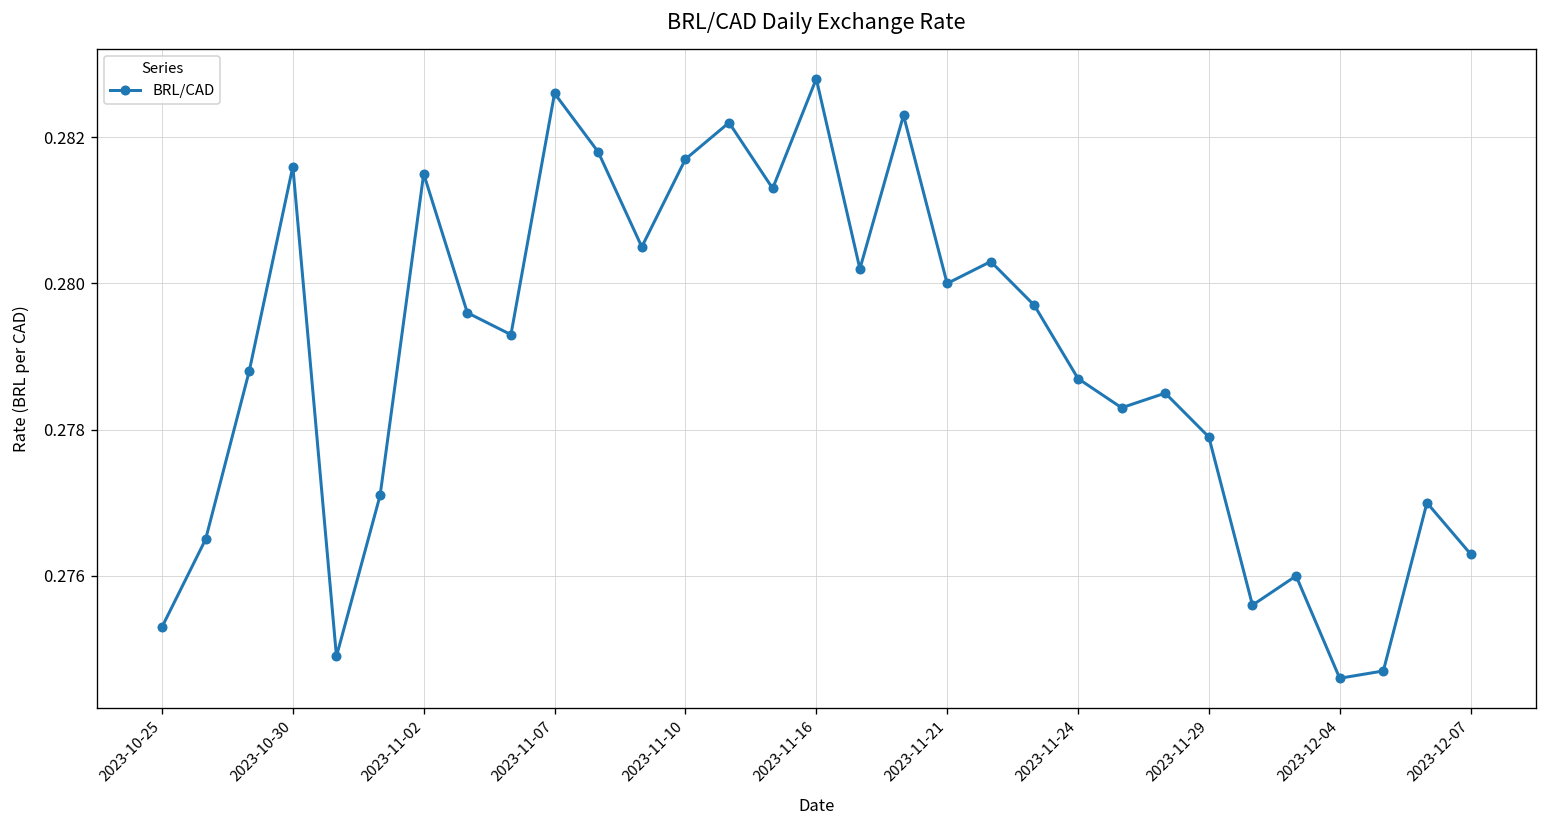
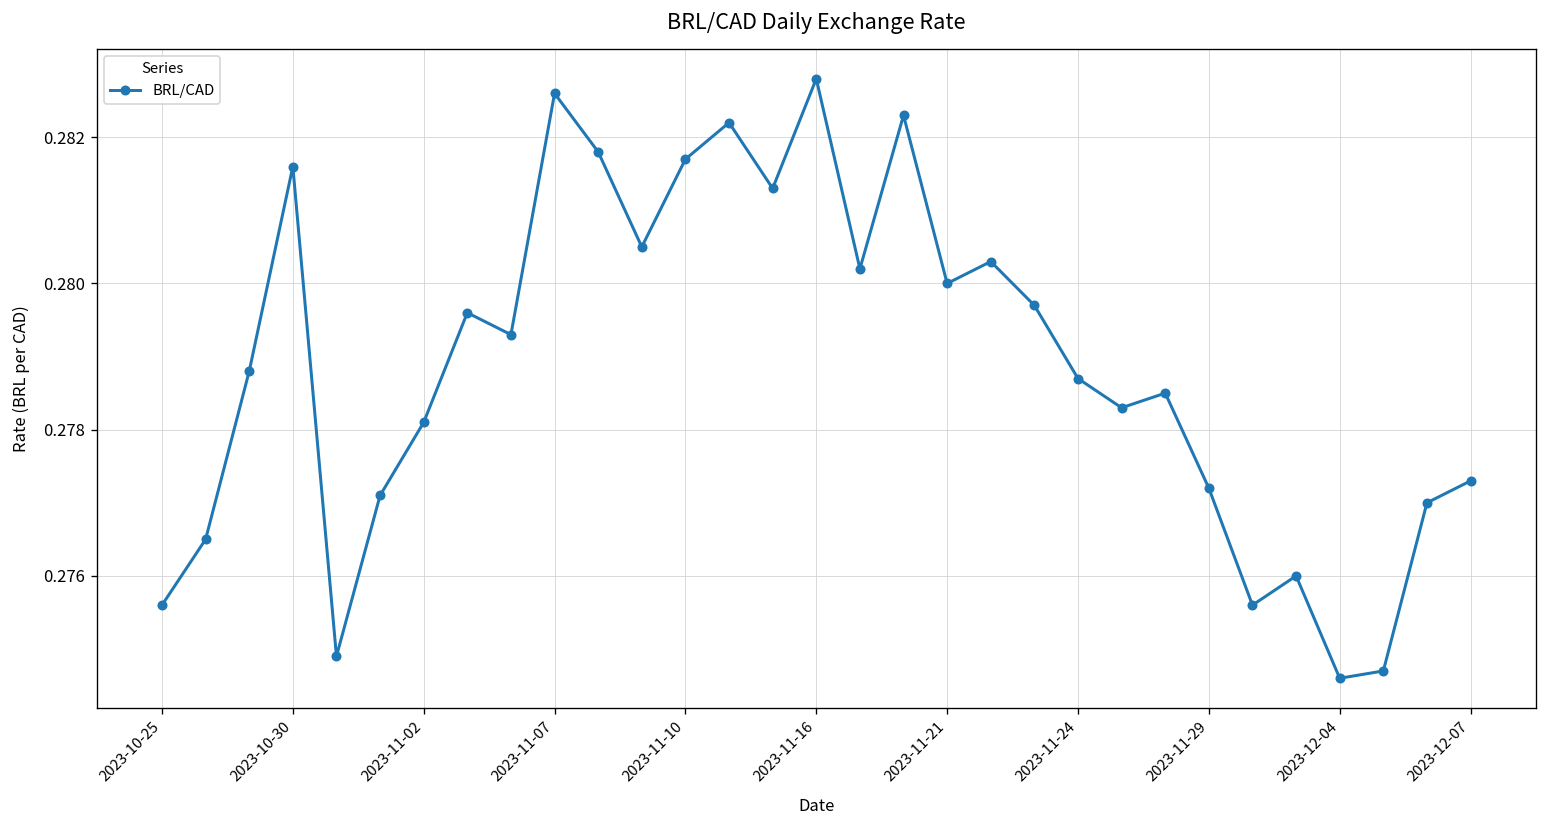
  {
-   "2023-10-25": 0.2753,
+   "2023-10-25": 0.2756,
    "2023-10-30": 0.2816,
-   "2023-11-02": 0.2815,
+   "2023-11-02": 0.2781,
    "2023-11-07": 0.2826,
    "2023-11-10": 0.2817,
    "2023-11-16": 0.2828,
    "2023-11-21": 0.2800,
    "2023-11-24": 0.2787,
-   "2023-11-29": 0.2779,
+   "2023-11-29": 0.2772,
    "2023-12-04": 0.2746,
-   "2023-12-07": 0.2763
+   "2023-12-07": 0.2773
  }
